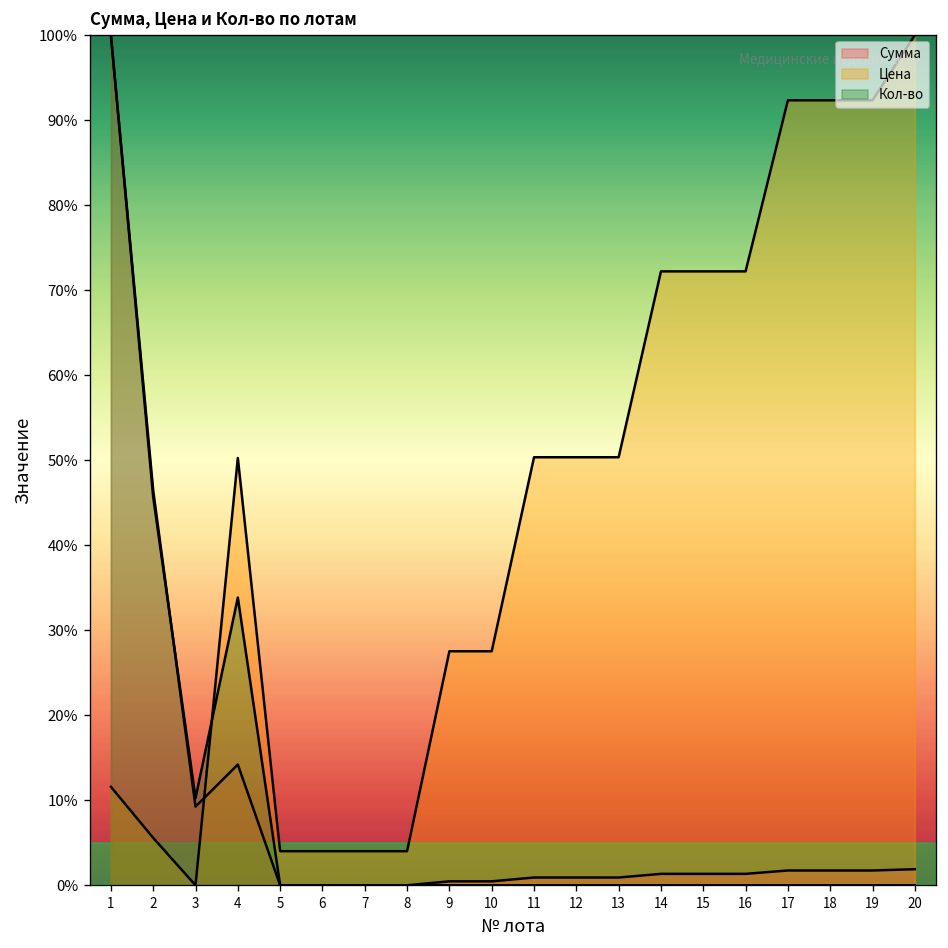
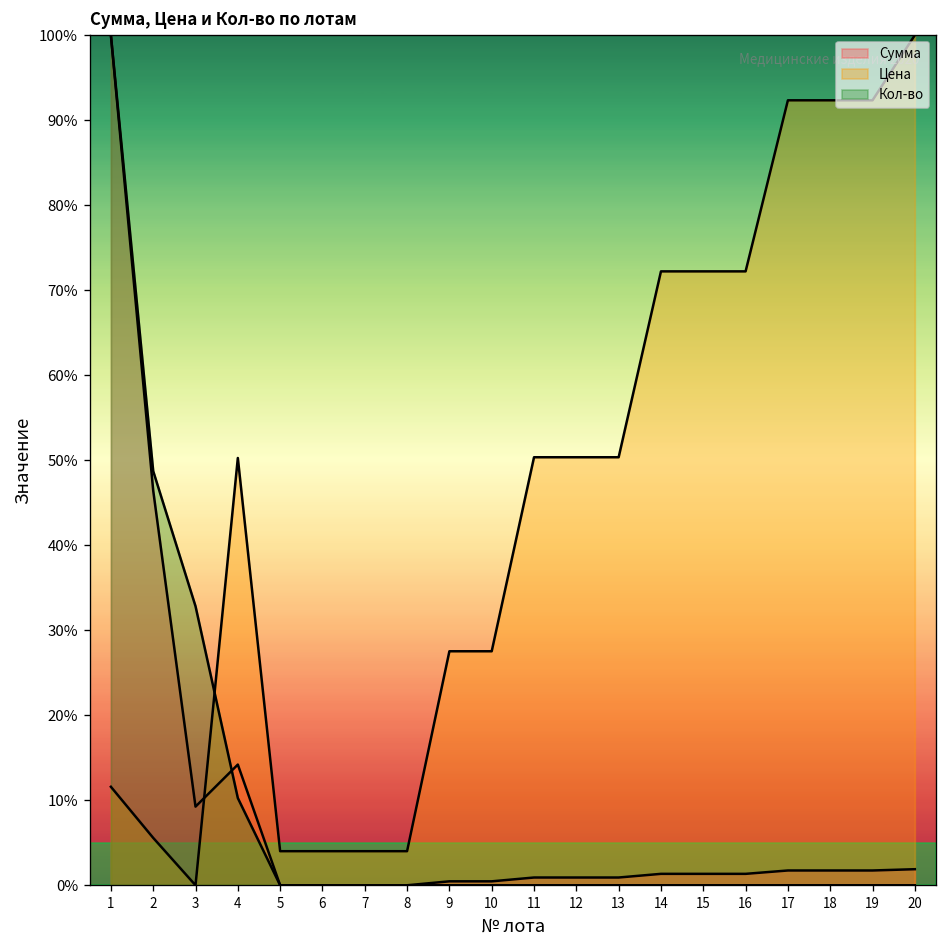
  {
    "Кол-во": {
-     "2": "46%",
-     "3": "10%",
-     "4": "34%"
+     "2": "49%",
+     "3": "33%",
+     "4": "10%"
    }
  }
